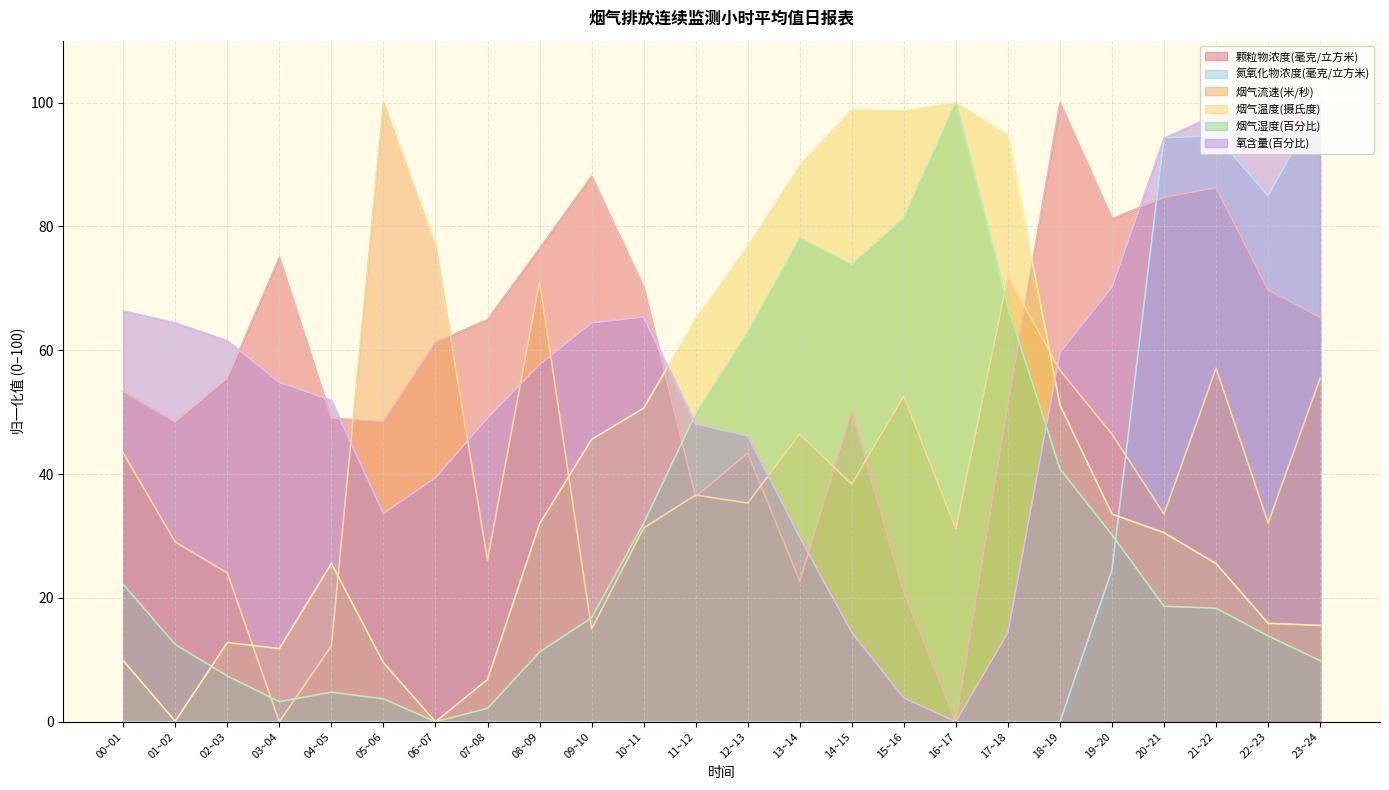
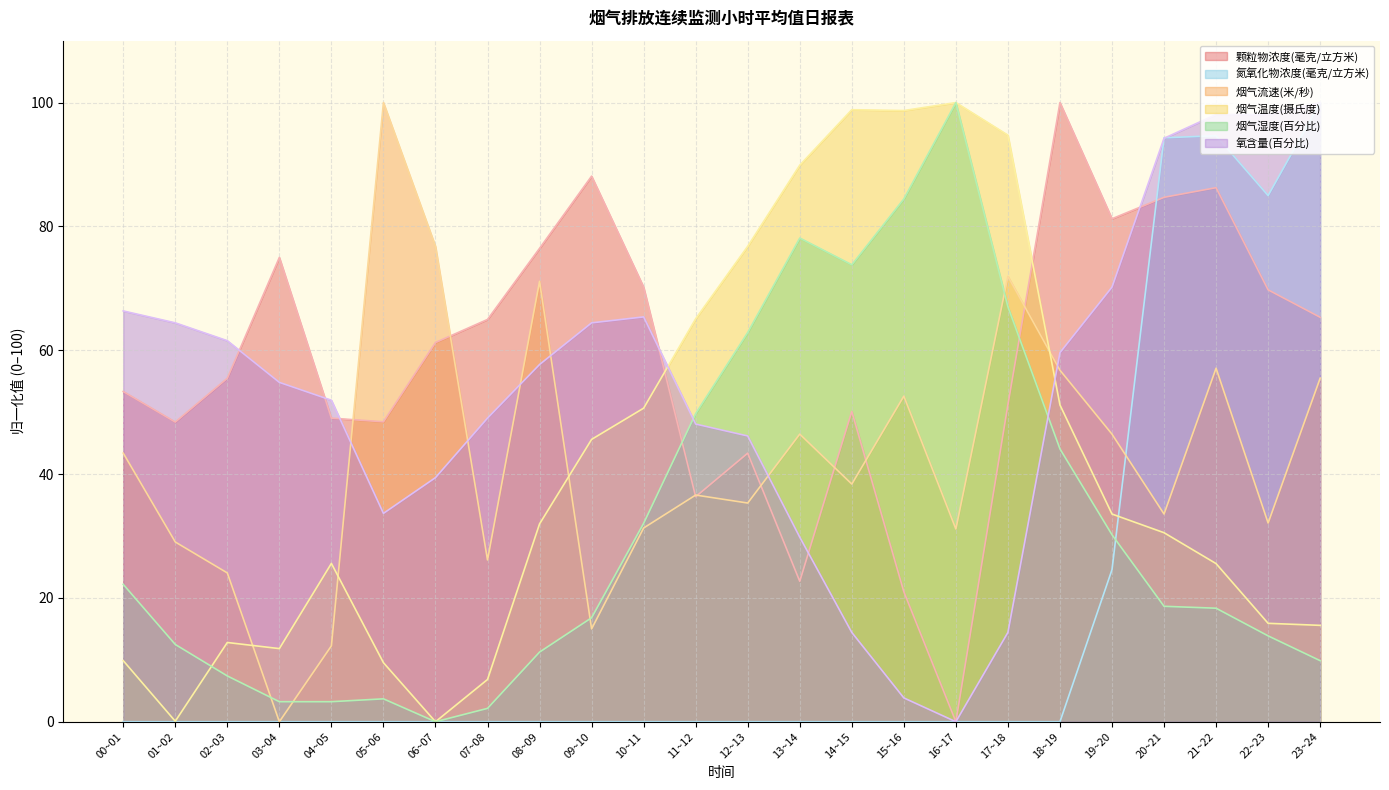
  {
    "氮氧化物浓度(毫克/立方米)": {
      "00~01": 0,
      "02~03": 0,
      "04~05": 0,
      "05~06": 0,
      "07~08": 0,
      "08~09": 0,
      "09~10": 0,
      "10~11": 0,
      "11~12": 0,
      "12~13": 0,
      "13~14": 0,
      "14~15": 0,
      "15~16": 0,
      "17~18": 0,
      "18~19": 0,
      "19~20": 25,
      "22~23": 85
    },
    "烟气湿度(百分比)": {
      "00~01": 22,
      "01~02": 12,
      "02~03": 7,
      "03~04": 3,
-     "04~05": 5,
+     "04~05": 3,
      "05~06": 4,
      "07~08": 2,
      "08~09": 11,
      "09~10": 17,
      "10~11": 32,
      "11~12": 50,
      "12~13": 63,
      "13~14": 78,
      "14~15": 74,
-     "15~16": 81,
+     "15~16": 84,
      "17~18": 67,
-     "18~19": 41,
+     "18~19": 44,
      "19~20": 30,
      "20~21": 19,
      "21~22": 18,
      "22~23": 14,
      "23~24": 10
    },
    "氧含量(百分比)": {
      "00~01": 66,
      "01~02": 64,
      "02~03": 62,
      "03~04": 55,
      "04~05": 52,
      "05~06": 34,
      "06~07": 39,
      "07~08": 49,
      "08~09": 58,
      "09~10": 64,
      "10~11": 65,
      "11~12": 48,
      "12~13": 46,
      "13~14": 30,
      "14~15": 14,
      "15~16": 4,
      "17~18": 14,
      "18~19": 60,
      "19~20": 70
    }
  }
